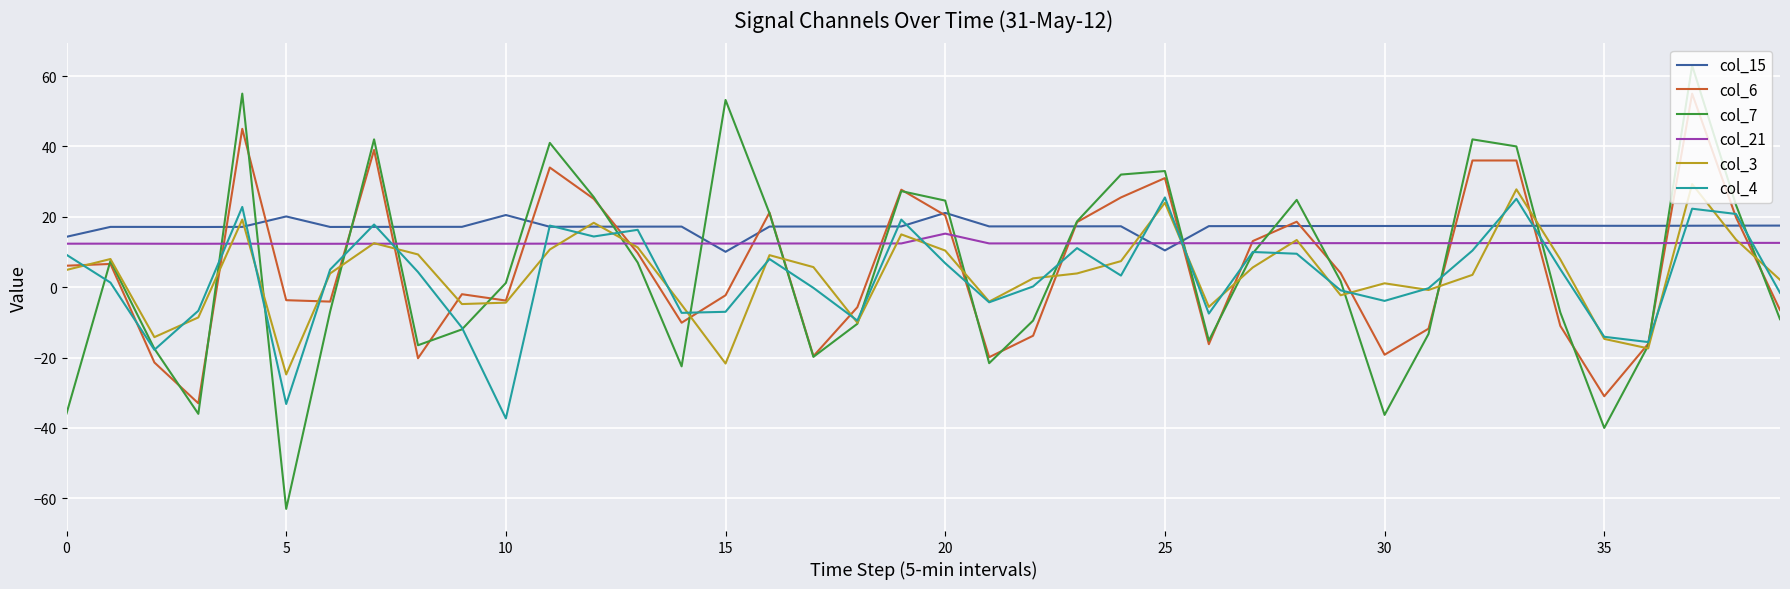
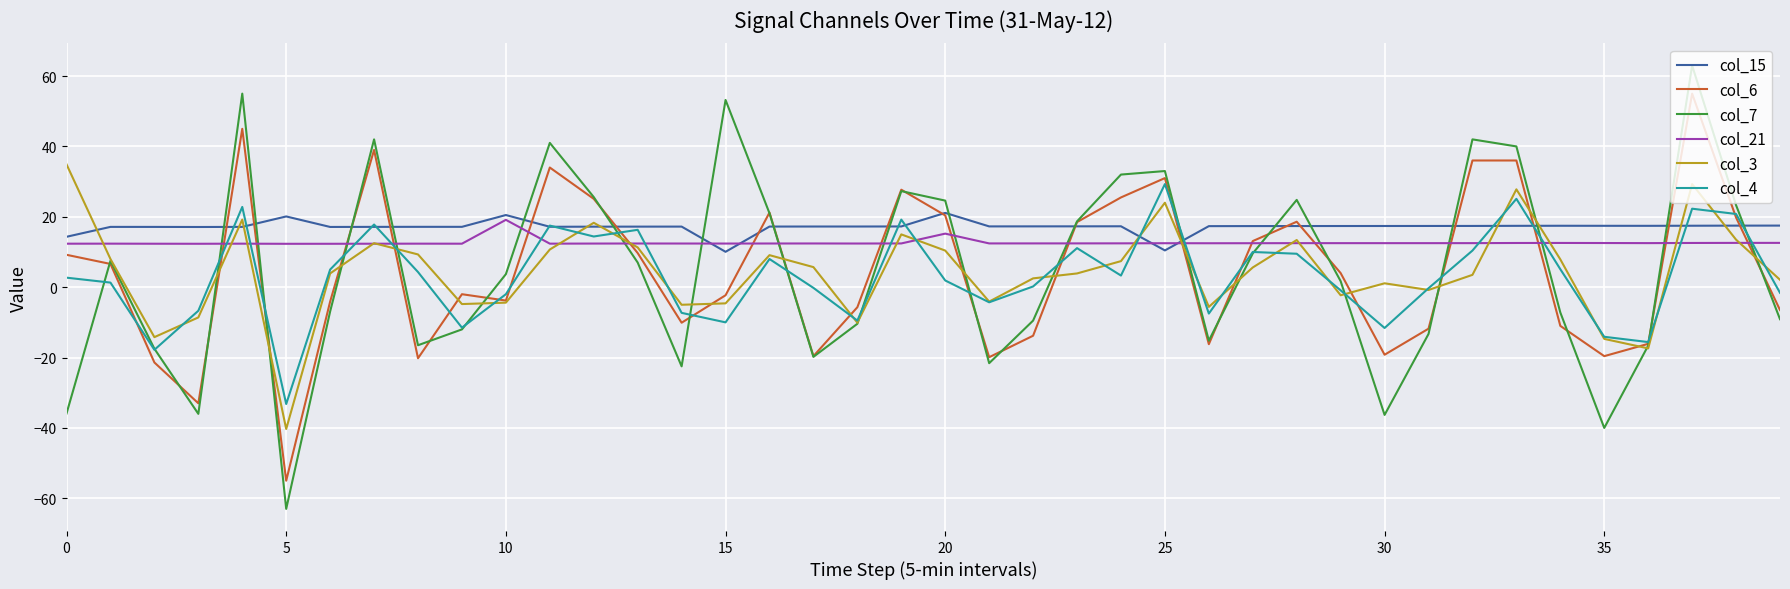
  {
    "col_15": {
      "0": 14,
      "5": 20,
      "10": 21,
      "15": 10,
      "25": 10,
      "30": 17,
      "35": 17
    },
    "col_6": {
-     "0": 6,
-     "5": -4,
+     "0": 9,
+     "5": -55,
      "15": -2,
      "25": 31,
      "30": -19,
-     "35": -31
+     "35": -20
    },
    "col_7": {
      "0": -36,
      "5": -63,
-     "10": 1,
+     "10": 4,
      "15": 53,
      "20": 25,
      "25": 33,
      "30": -36,
      "35": -40
    },
    "col_21": {
      "0": 12,
      "5": 12,
-     "10": 12,
+     "10": 19,
      "15": 12,
      "20": 15,
      "25": 12,
      "30": 13,
      "35": 13
    },
    "col_3": {
-     "0": 5,
-     "5": -25,
-     "15": -22,
+     "0": 35,
+     "5": -40,
+     "15": -5,
      "20": 10,
      "25": 24,
      "30": 1
    },
    "col_4": {
-     "0": 9,
+     "0": 3,
      "5": -33,
-     "10": -37,
-     "15": -7,
-     "20": 7,
-     "25": 26,
-     "30": -4
+     "10": -2,
+     "15": -10,
+     "20": 2,
+     "25": 29,
+     "30": -12
    }
  }
